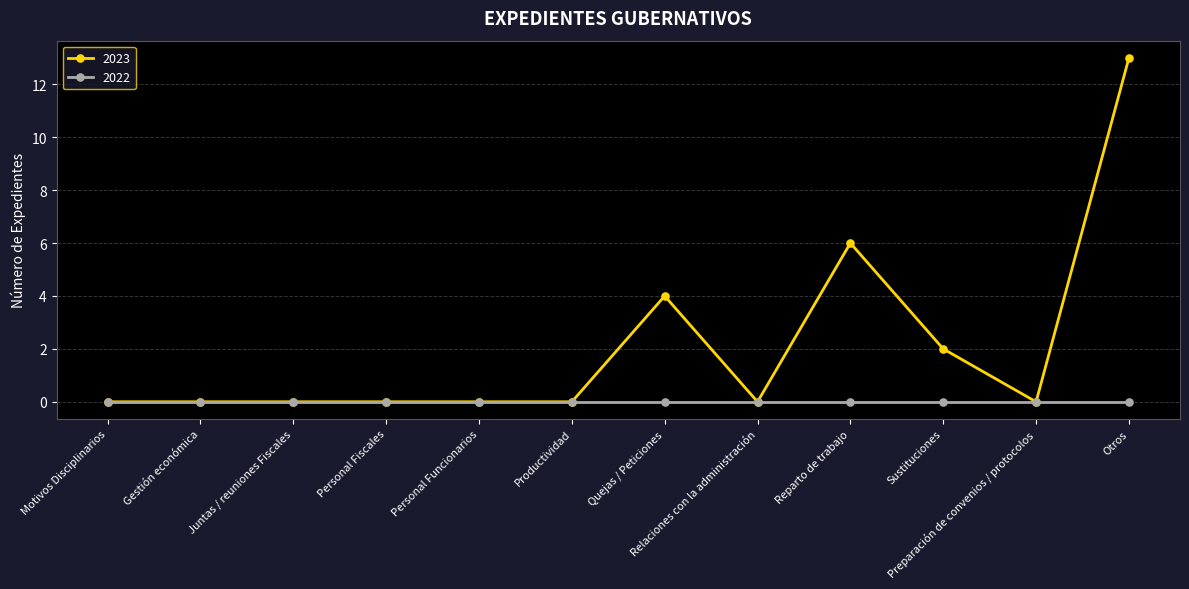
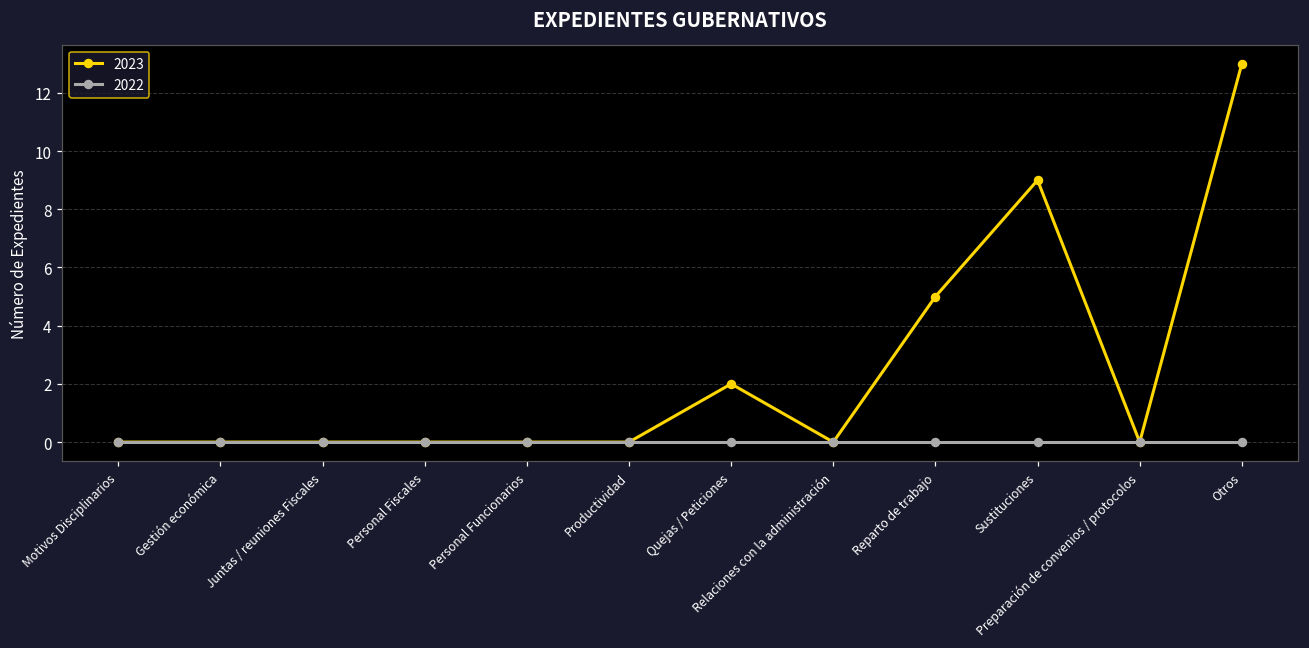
  {
    "2023": {
-     "Quejas / Peticiones": 4,
-     "Reparto de trabajo": 6,
-     "Sustituciones": 2,
+     "Quejas / Peticiones": 2,
+     "Reparto de trabajo": 5,
+     "Sustituciones": 9,
      "Otros": 13
    },
    "2022": {
      "Quejas / Peticiones": 0,
      "Reparto de trabajo": 0,
      "Sustituciones": 0,
      "Otros": 0
    }
  }
